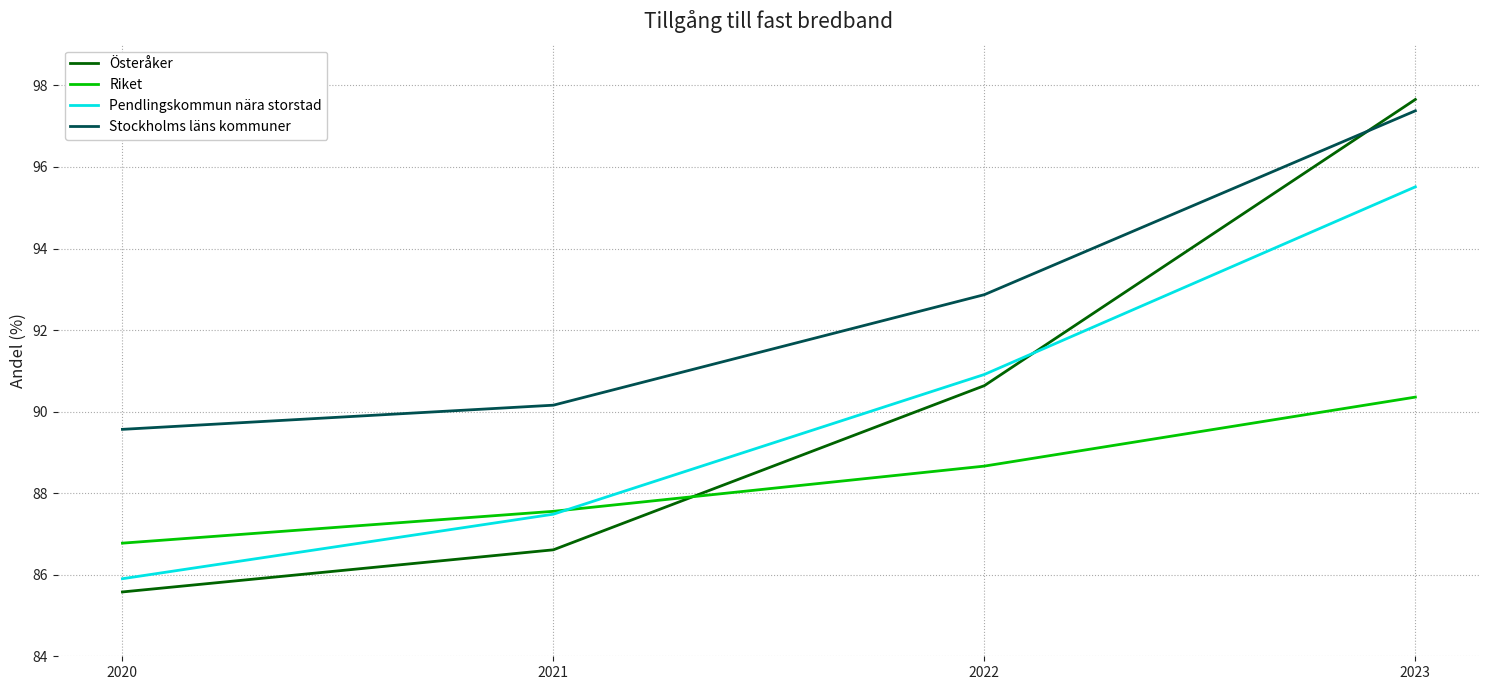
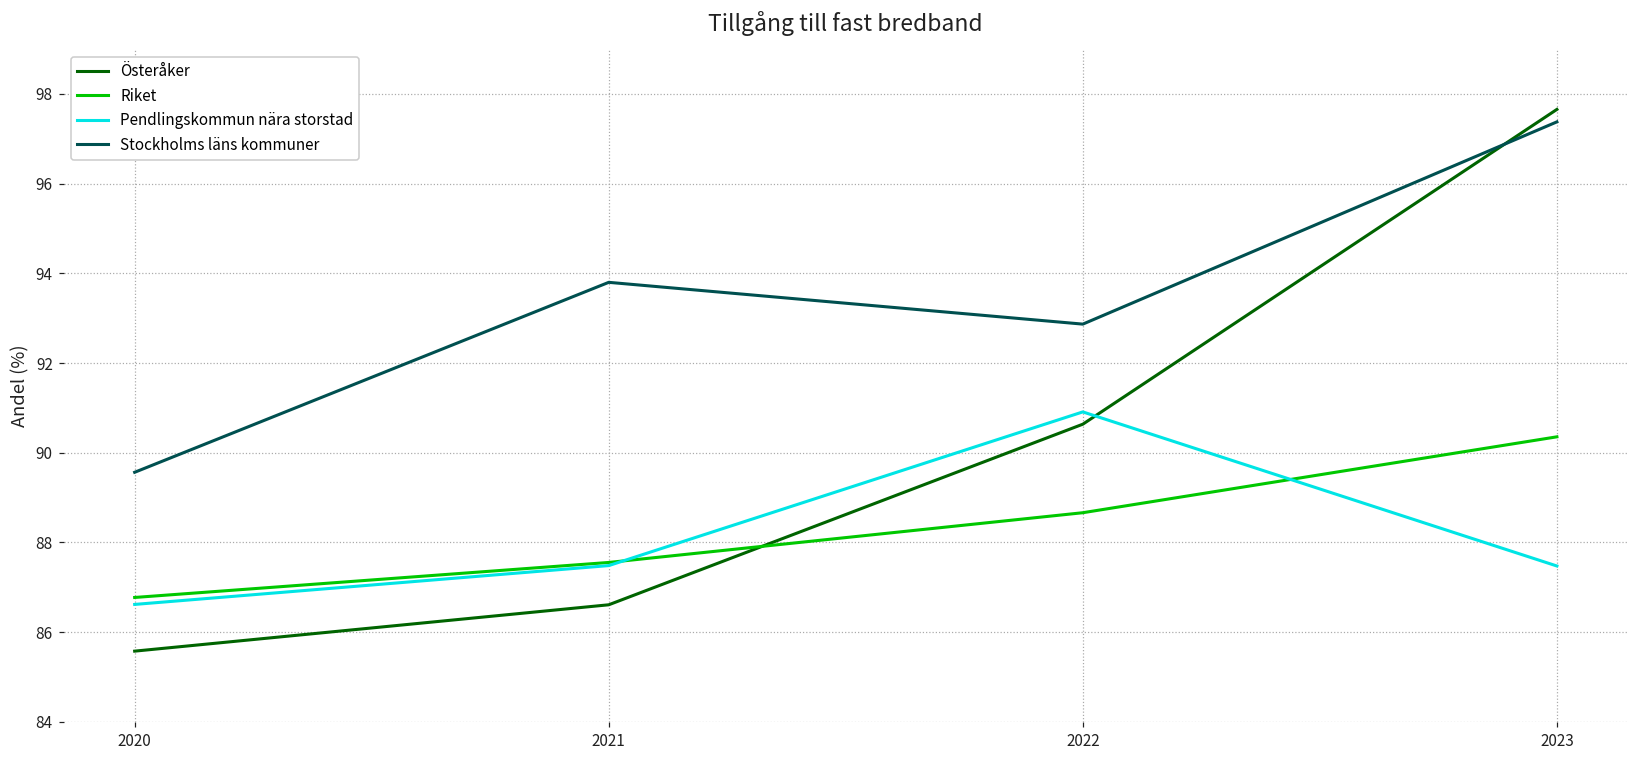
  {
    "Österåker": {
      "2020": 85.6,
      "2021": 86.6,
      "2022": 90.6,
      "2023": 97.7
    },
    "Riket": {
      "2020": 86.8,
      "2021": 87.6,
      "2022": 88.7,
      "2023": 90.4
    },
    "Pendlingskommun nära storstad": {
-     "2020": 85.9,
+     "2020": 86.6,
      "2021": 87.5,
      "2022": 90.9,
-     "2023": 95.5
+     "2023": 87.5
    },
    "Stockholms läns kommuner": {
      "2020": 89.6,
-     "2021": 90.2,
+     "2021": 93.8,
      "2022": 92.9,
      "2023": 97.4
    }
  }
